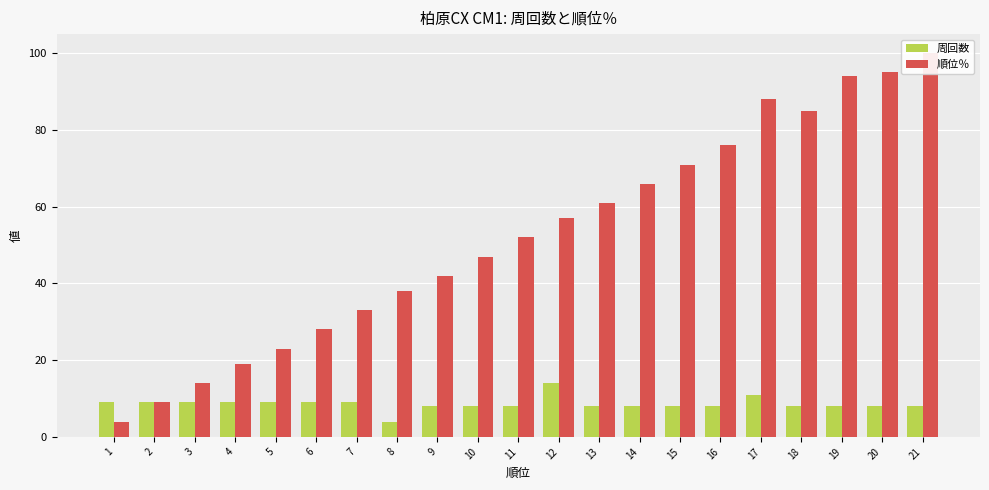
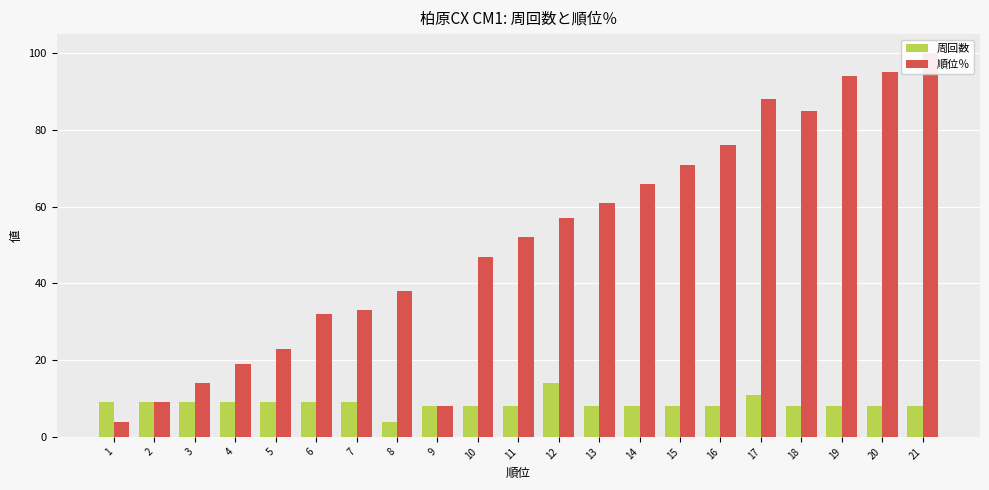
  {
    "周回数": {
      "1": 9,
      "2": 9,
      "3": 9,
      "4": 9,
      "5": 9,
      "6": 9,
      "7": 9,
      "8": 4,
      "9": 8,
      "10": 8,
      "11": 8,
      "12": 14,
      "13": 8,
      "14": 8,
      "15": 8,
      "16": 8,
      "17": 11,
      "18": 8,
      "19": 8,
      "20": 8,
      "21": 8
    },
    "順位％": {
      "1": 4,
      "2": 9,
      "3": 14,
      "4": 19,
      "5": 23,
-     "6": 28,
+     "6": 32,
      "7": 33,
      "8": 38,
-     "9": 42,
+     "9": 8,
      "10": 47,
      "11": 52,
      "12": 57,
      "13": 61,
      "14": 66,
      "15": 71,
      "16": 76,
      "17": 88,
      "18": 85,
      "19": 94,
      "20": 95
    }
  }
